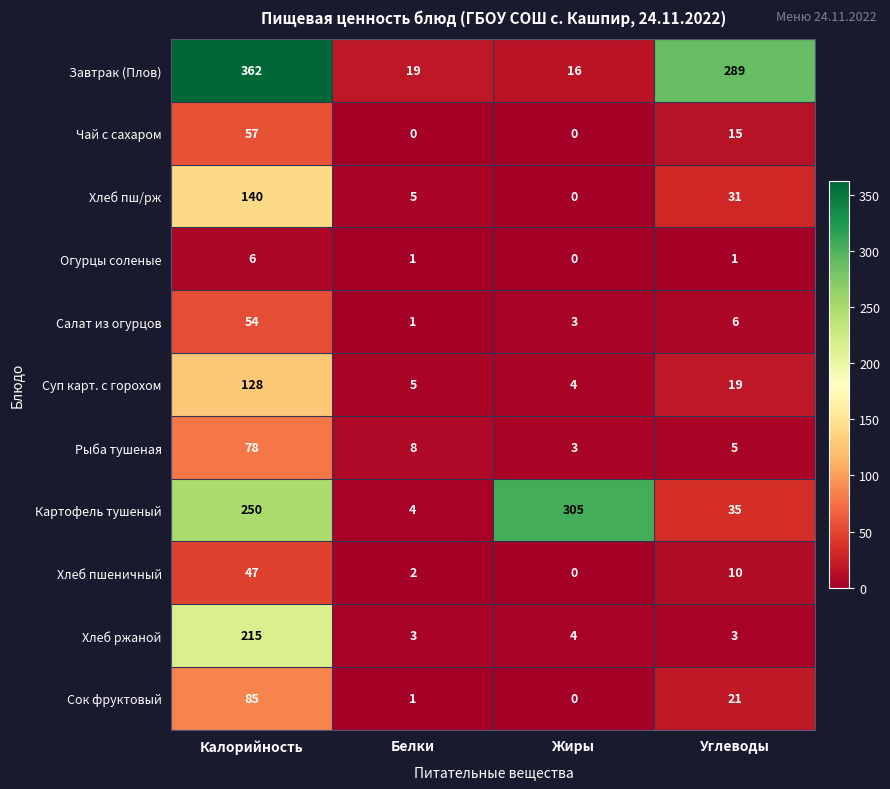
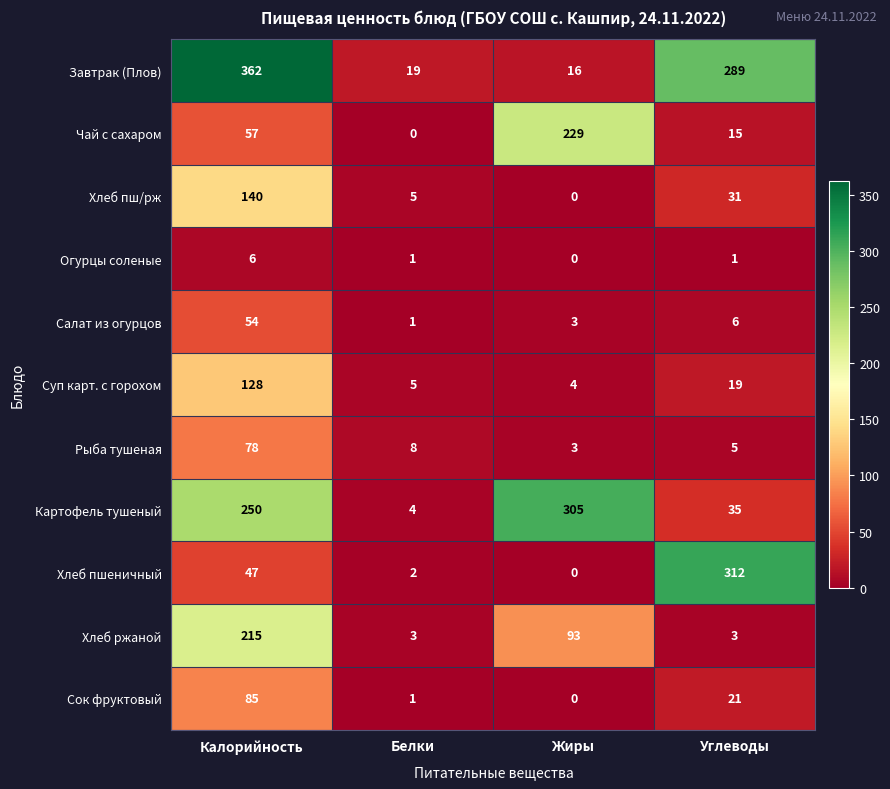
  {
    "Завтрак (Плов)": {
      "Калорийность": 362,
      "Белки": 19,
      "Жиры": 16,
      "Углеводы": 289
    },
    "Чай с сахаром": {
      "Калорийность": 57,
      "Белки": 0,
-     "Жиры": 0,
+     "Жиры": 229,
      "Углеводы": 15
    },
    "Хлеб пш/рж": {
      "Калорийность": 140,
      "Белки": 5,
      "Жиры": 0,
      "Углеводы": 31
    },
    "Огурцы соленые": {
      "Калорийность": 6,
      "Белки": 1,
      "Жиры": 0,
      "Углеводы": 1
    },
    "Салат из огурцов": {
      "Калорийность": 54,
      "Белки": 1,
      "Жиры": 3,
      "Углеводы": 6
    },
    "Суп карт. с горохом": {
      "Калорийность": 128,
      "Белки": 5,
      "Жиры": 4,
      "Углеводы": 19
    },
    "Рыба тушеная": {
      "Калорийность": 78,
      "Белки": 8,
      "Жиры": 3,
      "Углеводы": 5
    },
    "Картофель тушеный": {
      "Калорийность": 250,
      "Белки": 4,
      "Жиры": 305,
      "Углеводы": 35
    },
    "Хлеб пшеничный": {
      "Калорийность": 47,
      "Белки": 2,
      "Жиры": 0,
-     "Углеводы": 10
+     "Углеводы": 312
    },
    "Хлеб ржаной": {
      "Калорийность": 215,
      "Белки": 3,
-     "Жиры": 4,
+     "Жиры": 93,
      "Углеводы": 3
    },
    "Сок фруктовый": {
      "Калорийность": 85,
      "Белки": 1,
      "Жиры": 0,
      "Углеводы": 21
    }
  }
